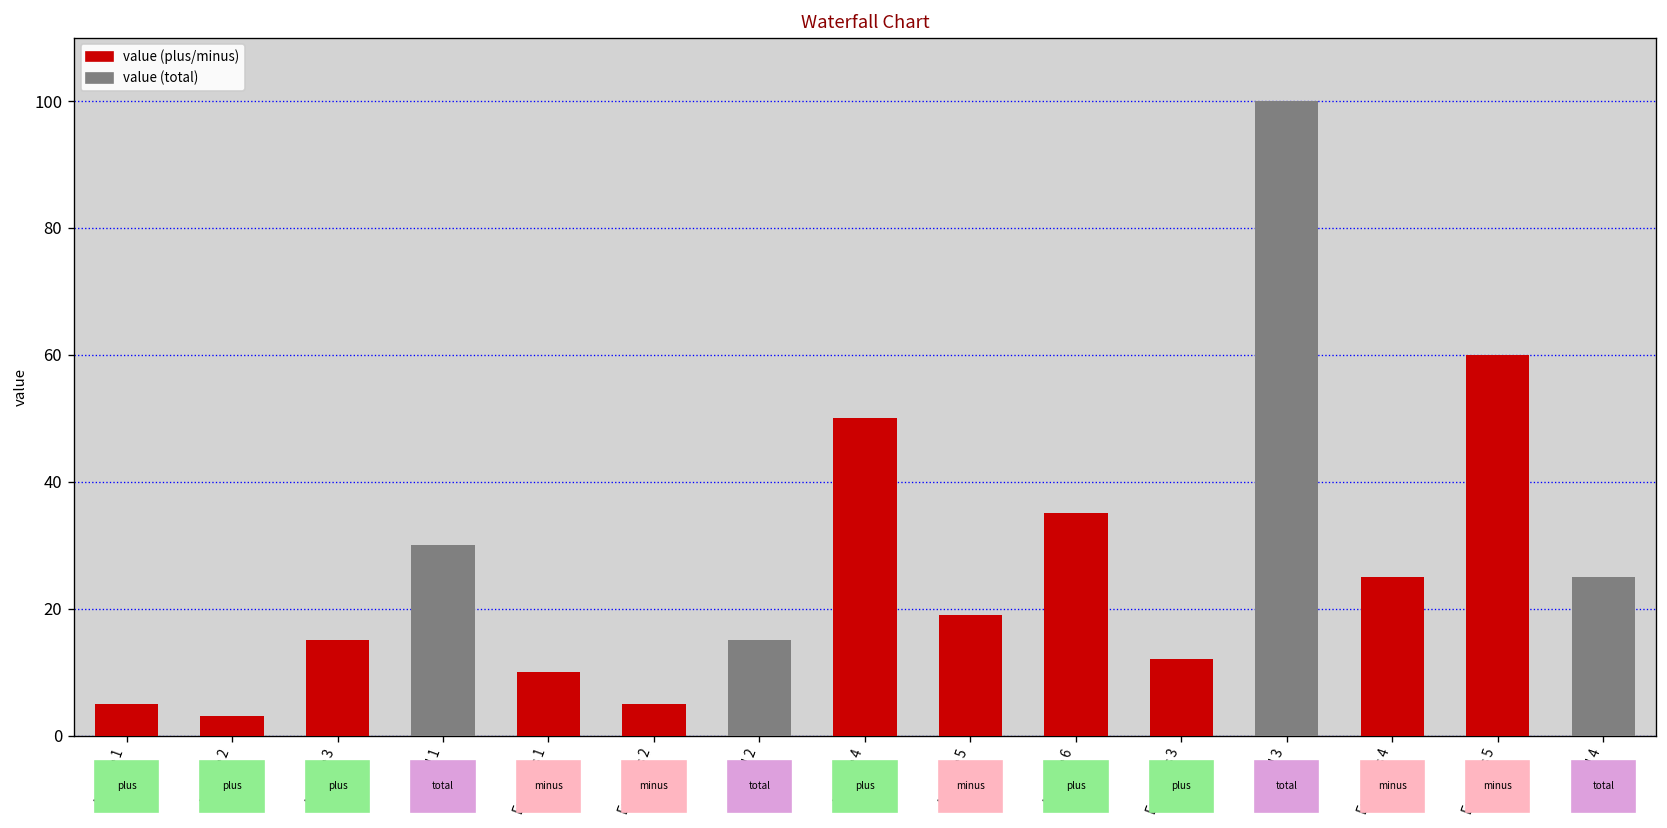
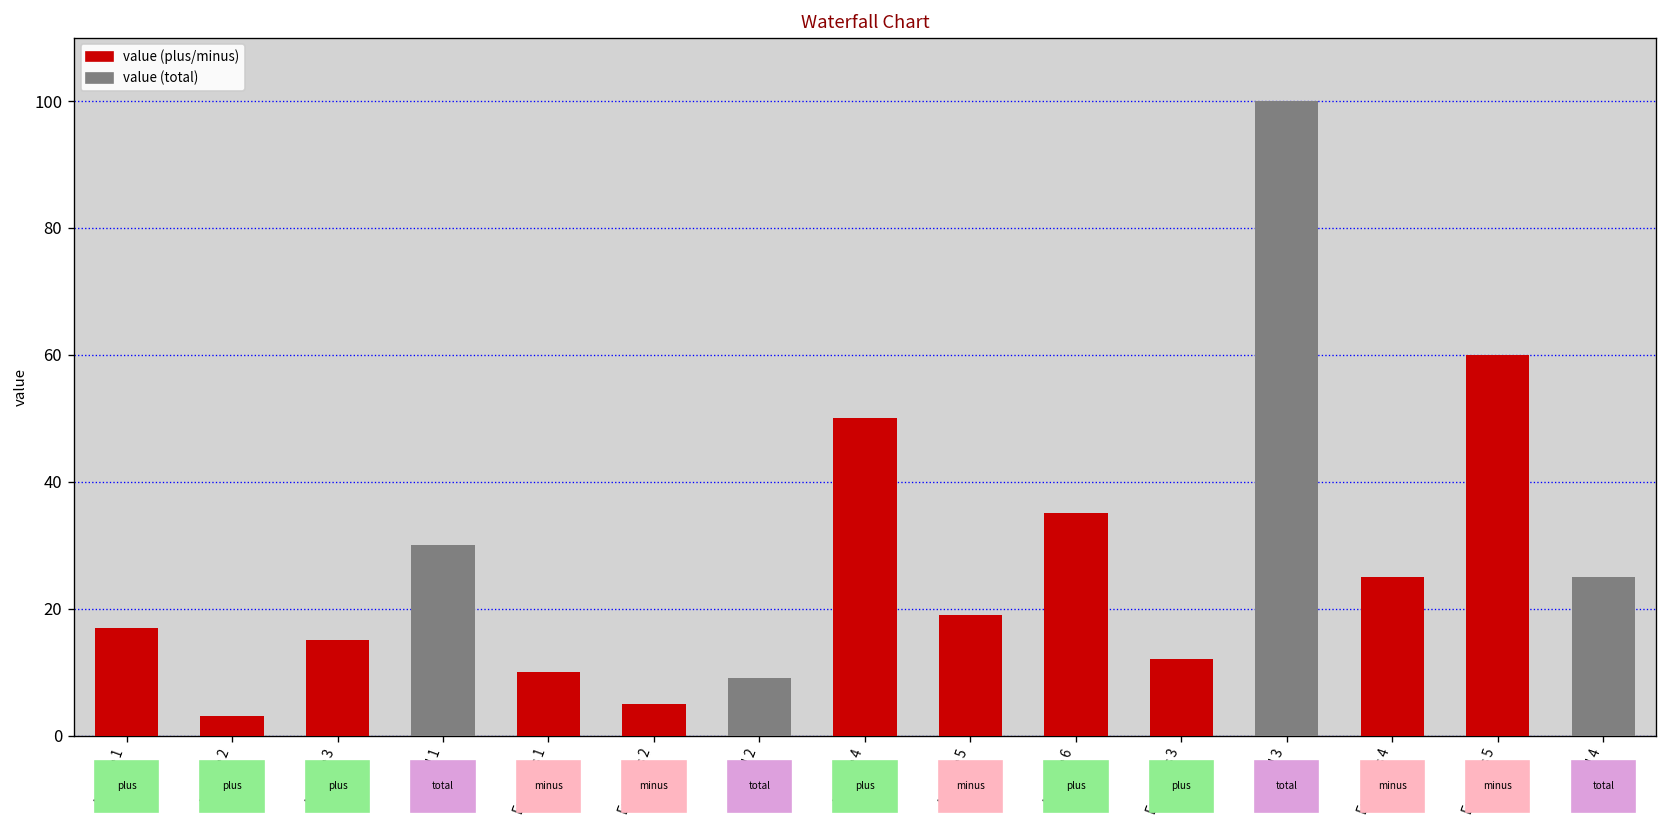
  {
-   "Income 1": 5,
+   "Income 1": 17,
    "Income 2": 3,
    "Income 3": 15,
    "Total 1": 30,
    "Expenses 1": 10,
    "Expenses 2": 5,
-   "Total 2": 15,
+   "Total 2": 9,
    "Income 4": 50,
    "Income 5": 19,
    "Income 6": 35,
    "Expenses 3": 12,
    "Total 3": 100,
    "Expenses 4": 25,
    "Expenses 5": 60,
    "Total 4": 25
  }
